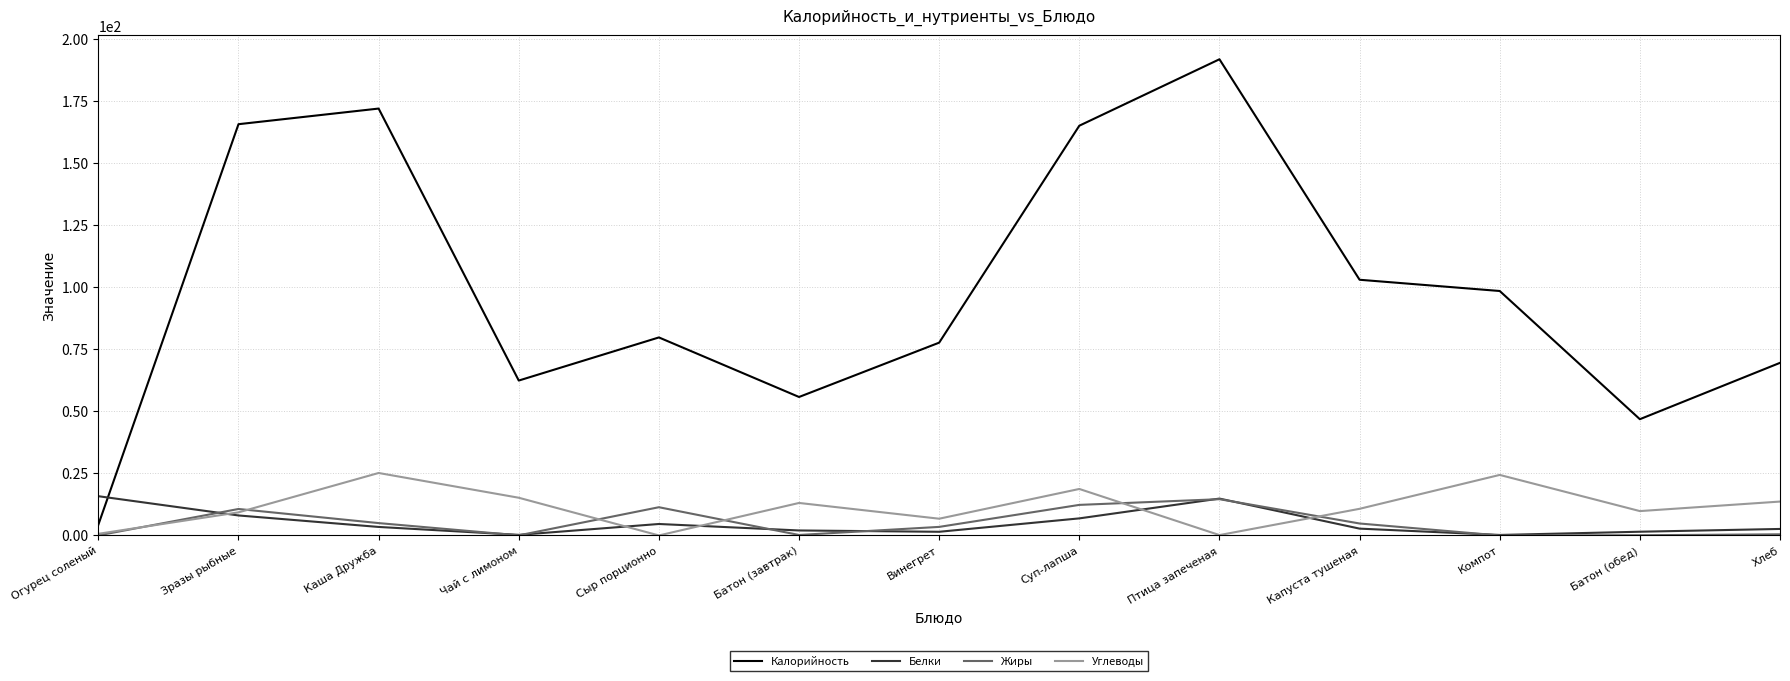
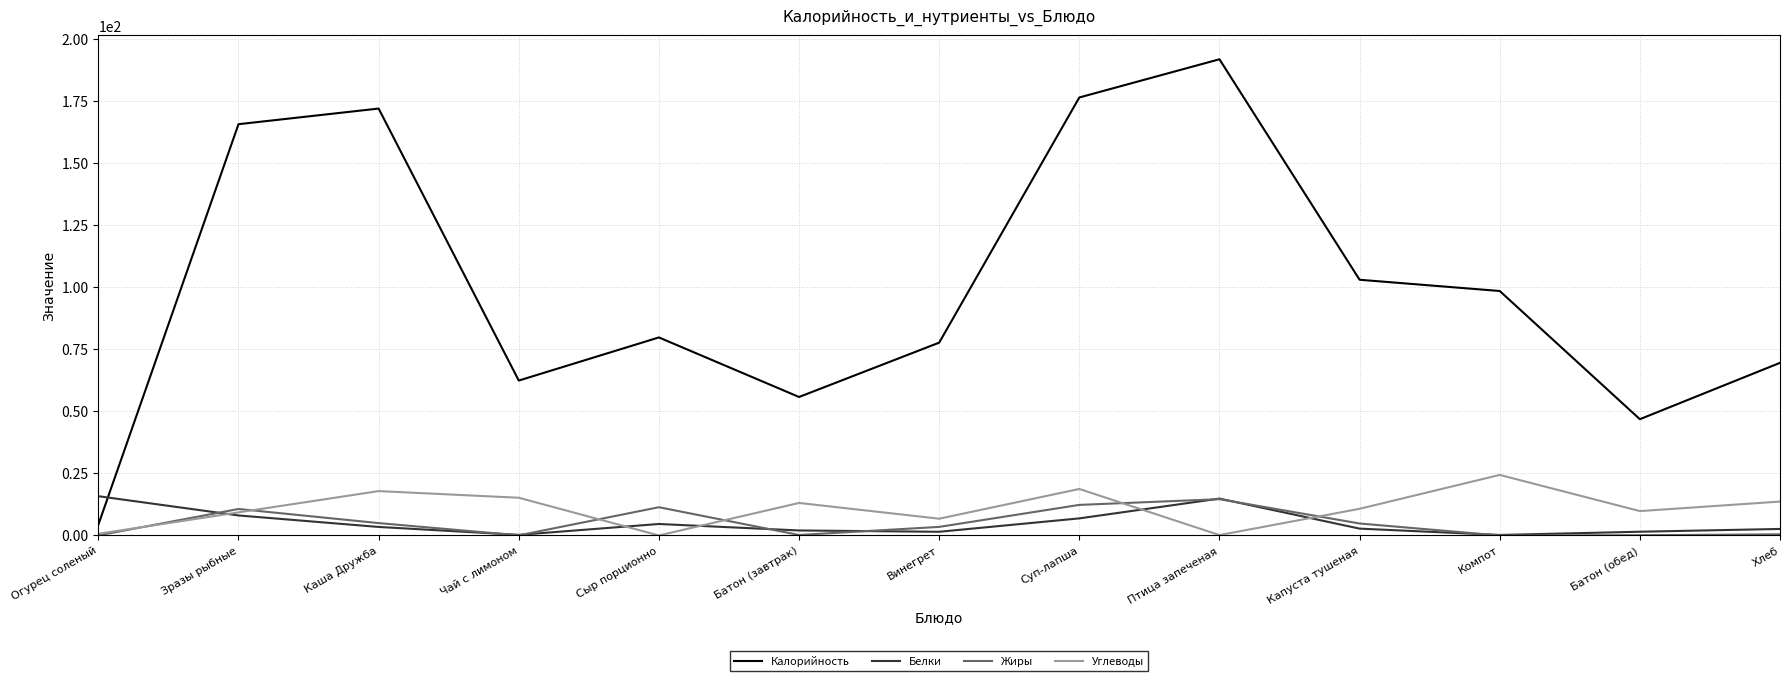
  {
    "Калорийность": {
      "Огурец соленый": 4,
      "Зразы рыбные": 166,
      "Каша Дружба": 172,
      "Чай с лимоном": 62,
      "Сыр порционно": 80,
      "Батон (завтрак)": 56,
      "Винегрет": 78,
-     "Суп-лапша": 165,
+     "Суп-лапша": 177,
      "Птица запеченая": 192,
      "Капуста тушеная": 103,
      "Компот": 99,
      "Батон (обед)": 47,
      "Хлеб": 70
    },
    "Белки": {
      "Огурец соленый": 16,
      "Зразы рыбные": 8,
      "Каша Дружба": 3,
      "Сыр порционно": 5,
      "Батон (завтрак)": 2,
      "Винегрет": 2,
      "Суп-лапша": 7,
      "Капуста тушеная": 3,
      "Батон (обед)": 2,
      "Хлеб": 3
    },
    "Жиры": {
      "Зразы рыбные": 11,
      "Каша Дружба": 5,
      "Сыр порционно": 11,
      "Батон (завтрак)": 0,
      "Винегрет": 3,
      "Суп-лапша": 12,
      "Капуста тушеная": 5,
      "Батон (обед)": 0,
      "Хлеб": 0
    },
    "Углеводы": {
      "Зразы рыбные": 9,
-     "Каша Дружба": 25,
+     "Каша Дружба": 18,
      "Чай с лимоном": 15,
      "Сыр порционно": 0,
      "Батон (завтрак)": 13,
      "Винегрет": 7,
      "Суп-лапша": 19,
      "Птица запеченая": 0,
      "Капуста тушеная": 11,
      "Компот": 24,
      "Батон (обед)": 10,
      "Хлеб": 14
    }
  }
